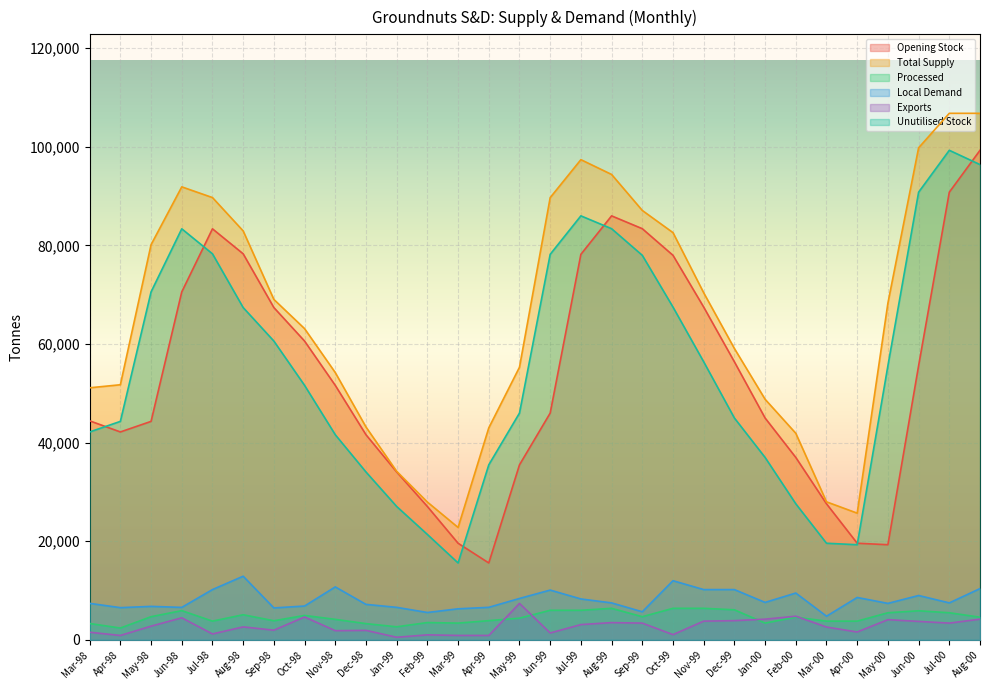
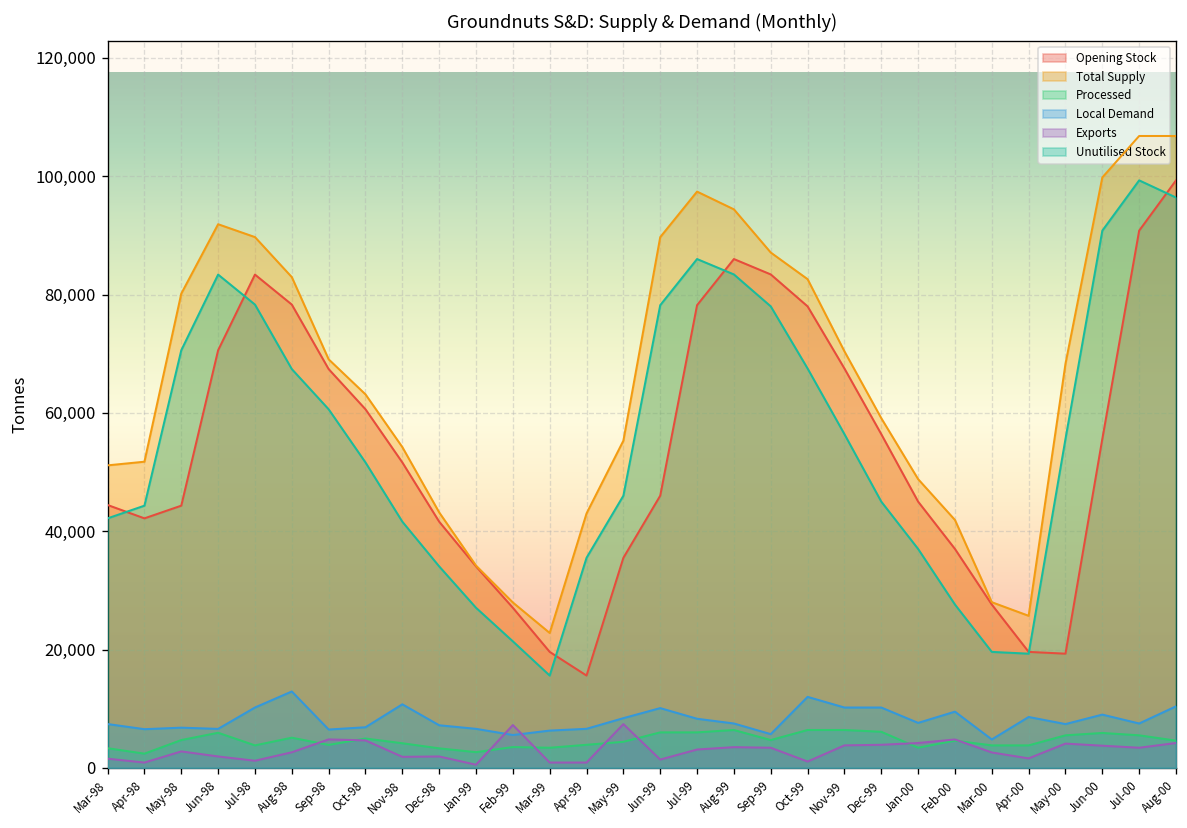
  {
    "Exports": {
      "Mar-98": "2,000",
      "Apr-98": "1,000",
      "May-98": "3,000",
-     "Jun-98": "4,000",
+     "Jun-98": "2,000",
      "Jul-98": "1,000",
      "Aug-98": "3,000",
-     "Sep-98": "2,000",
+     "Sep-98": "5,000",
      "Nov-98": "2,000",
      "Dec-98": "2,000",
      "Jan-99": "1,000",
-     "Feb-99": "1,000",
+     "Feb-99": "7,000",
      "Mar-99": "1,000",
      "Apr-99": "1,000",
      "May-99": "7,000",
      "Jun-99": "1,000",
      "Jul-99": "3,000",
      "Aug-99": "4,000",
      "Sep-99": "3,000",
      "Oct-99": "1,000",
      "Nov-99": "4,000",
      "Dec-99": "4,000",
      "Jan-00": "4,000",
      "Mar-00": "3,000",
      "Apr-00": "2,000",
      "May-00": "4,000",
      "Jun-00": "4,000",
      "Jul-00": "3,000"
    }
  }
